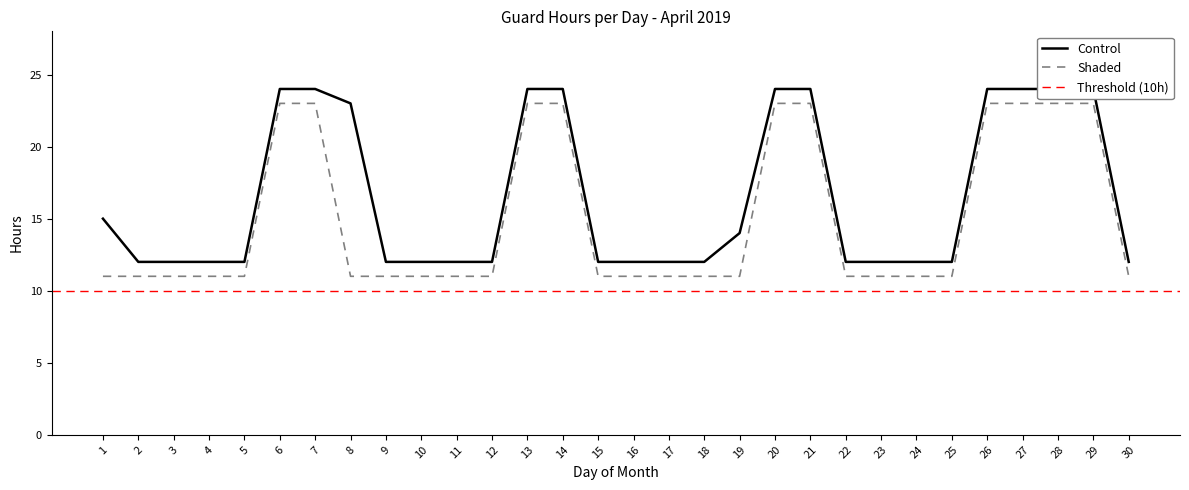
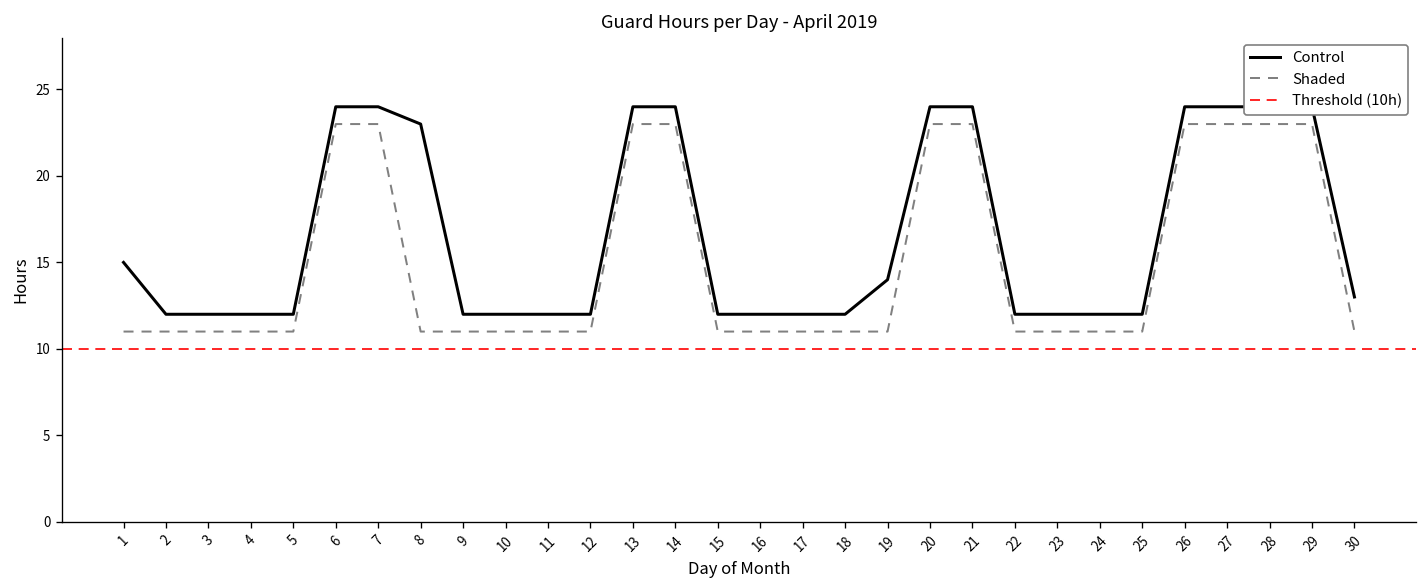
  {
    "Control": {
      "1": 15,
      "2": 12,
      "3": 12,
      "4": 12,
      "5": 12,
      "6": 24,
      "7": 24,
      "8": 23,
      "9": 12,
      "10": 12,
      "11": 12,
      "12": 12,
      "13": 24,
      "14": 24,
      "15": 12,
      "16": 12,
      "17": 12,
      "18": 12,
      "19": 14,
      "20": 24,
      "21": 24,
      "22": 12,
      "23": 12,
      "24": 12,
      "25": 12,
      "26": 24,
      "27": 24,
-     "30": 12
+     "30": 13
    },
    "Shaded": {
      "1": 11,
      "2": 11,
      "3": 11,
      "4": 11,
      "5": 11,
      "6": 23,
      "7": 23,
      "8": 11,
      "9": 11,
      "10": 11,
      "11": 11,
      "12": 11,
      "13": 23,
      "14": 23,
      "15": 11,
      "16": 11,
      "17": 11,
      "18": 11,
      "19": 11,
      "20": 23,
      "21": 23,
      "22": 11,
      "23": 11,
      "24": 11,
      "25": 11,
      "26": 23,
      "27": 23,
      "28": 23,
      "29": 23,
      "30": 11
    }
  }
